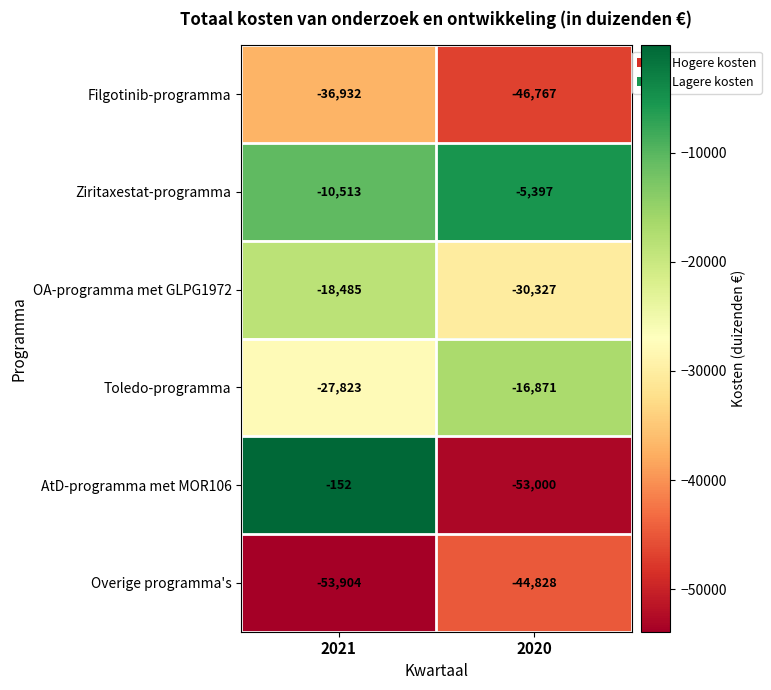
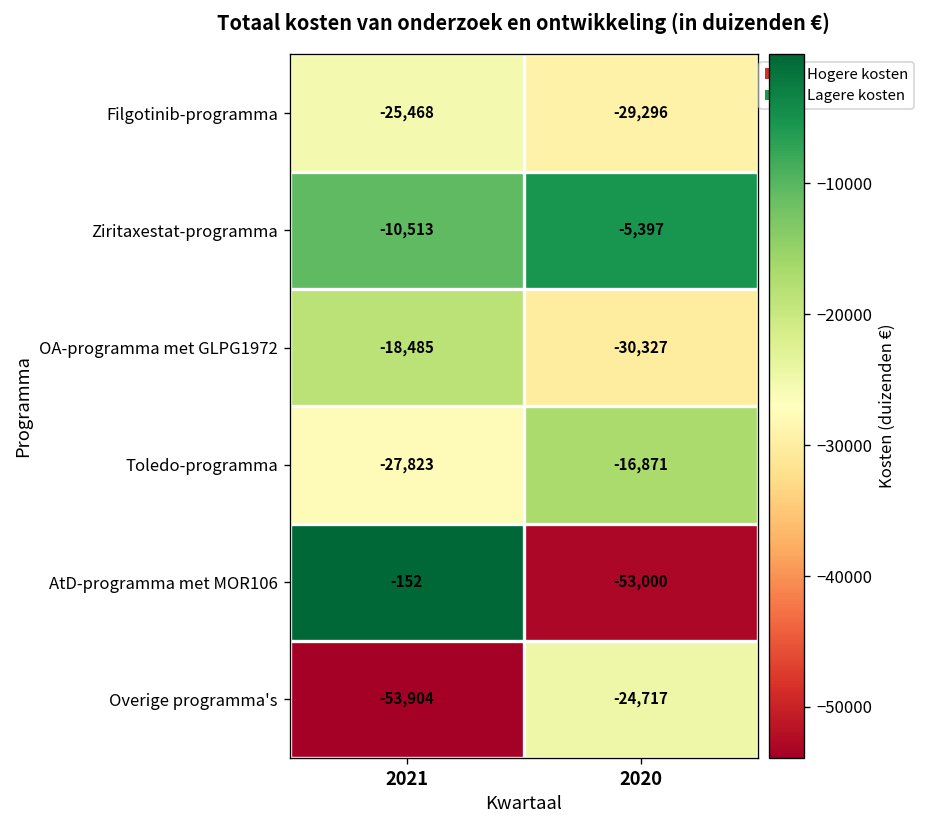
  {
    "Filgotinib-programma": {
-     "2021": "-36,932",
-     "2020": "-46,767"
+     "2021": "-25,468",
+     "2020": "-29,296"
    },
    "Ziritaxestat-programma": {
      "2021": "-10,513",
      "2020": "-5,397"
    },
    "OA-programma met GLPG1972": {
      "2021": "-18,485",
      "2020": "-30,327"
    },
    "Toledo-programma": {
      "2021": "-27,823",
      "2020": "-16,871"
    },
    "AtD-programma met MOR106": {
      "2021": "-152",
      "2020": "-53,000"
    },
    "Overige programma's": {
      "2021": "-53,904",
-     "2020": "-44,828"
+     "2020": "-24,717"
    }
  }
